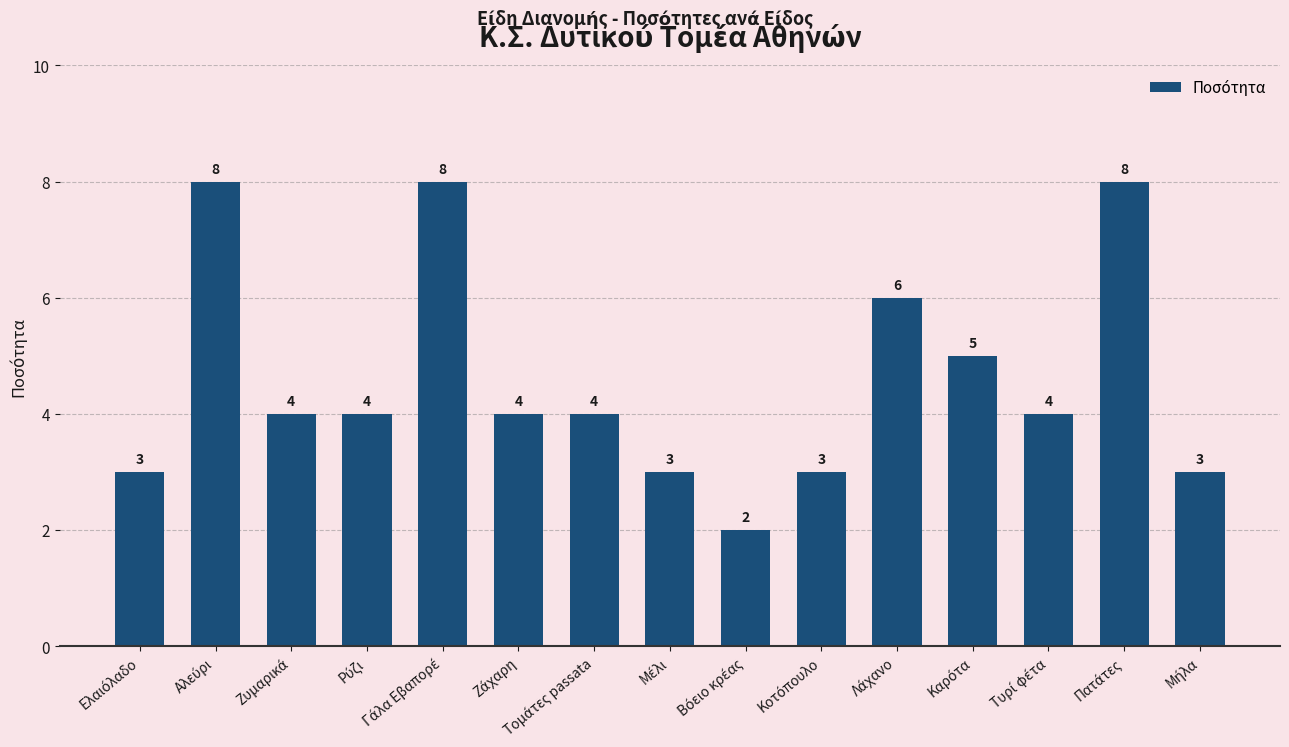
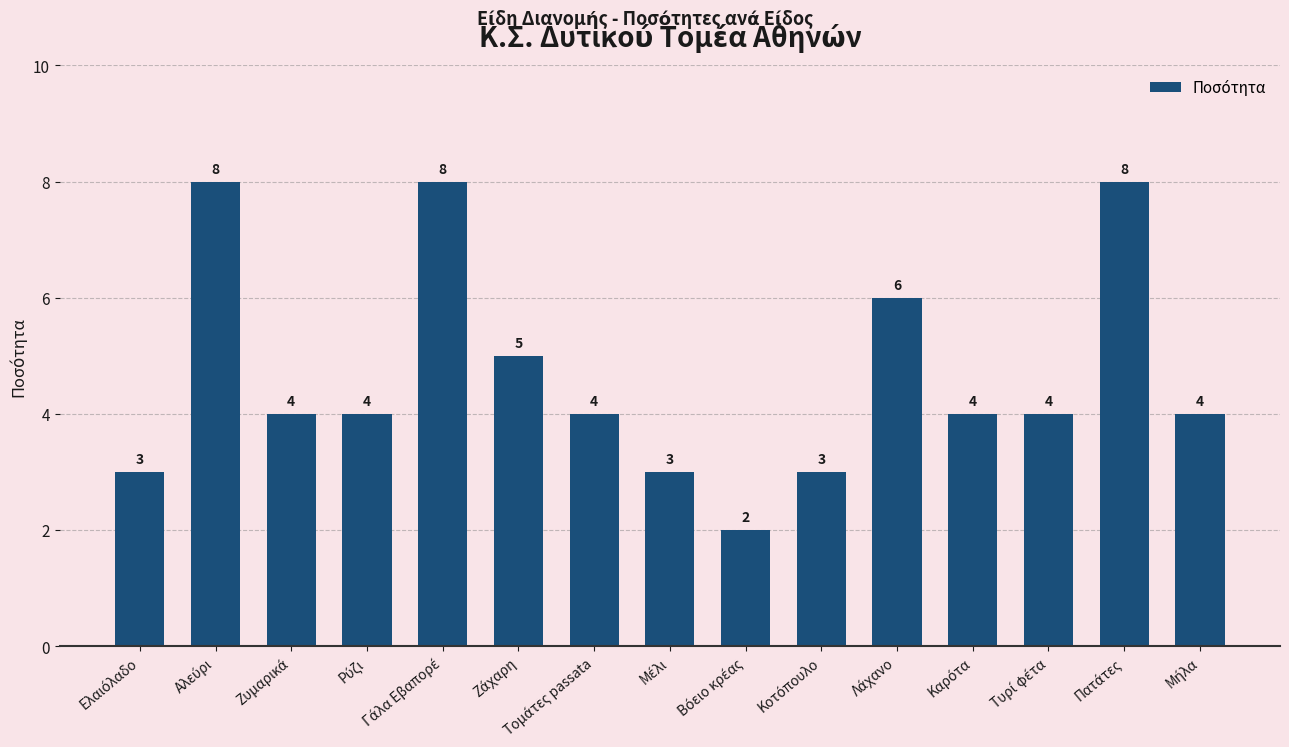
  {
    "Ελαιόλαδο": 3,
    "Αλεύρι": 8,
    "Ζυμαρικά": 4,
    "Ρύζι": 4,
    "Γάλα Εβαπορέ": 8,
-   "Ζάχαρη": 4,
+   "Ζάχαρη": 5,
    "Τομάτες passata": 4,
    "Μέλι": 3,
    "Βόειο κρέας": 2,
    "Κοτόπουλο": 3,
    "Λάχανο": 6,
-   "Καρότα": 5,
+   "Καρότα": 4,
    "Τυρί φέτα": 4,
    "Πατάτες": 8,
-   "Μήλα": 3
+   "Μήλα": 4
  }
